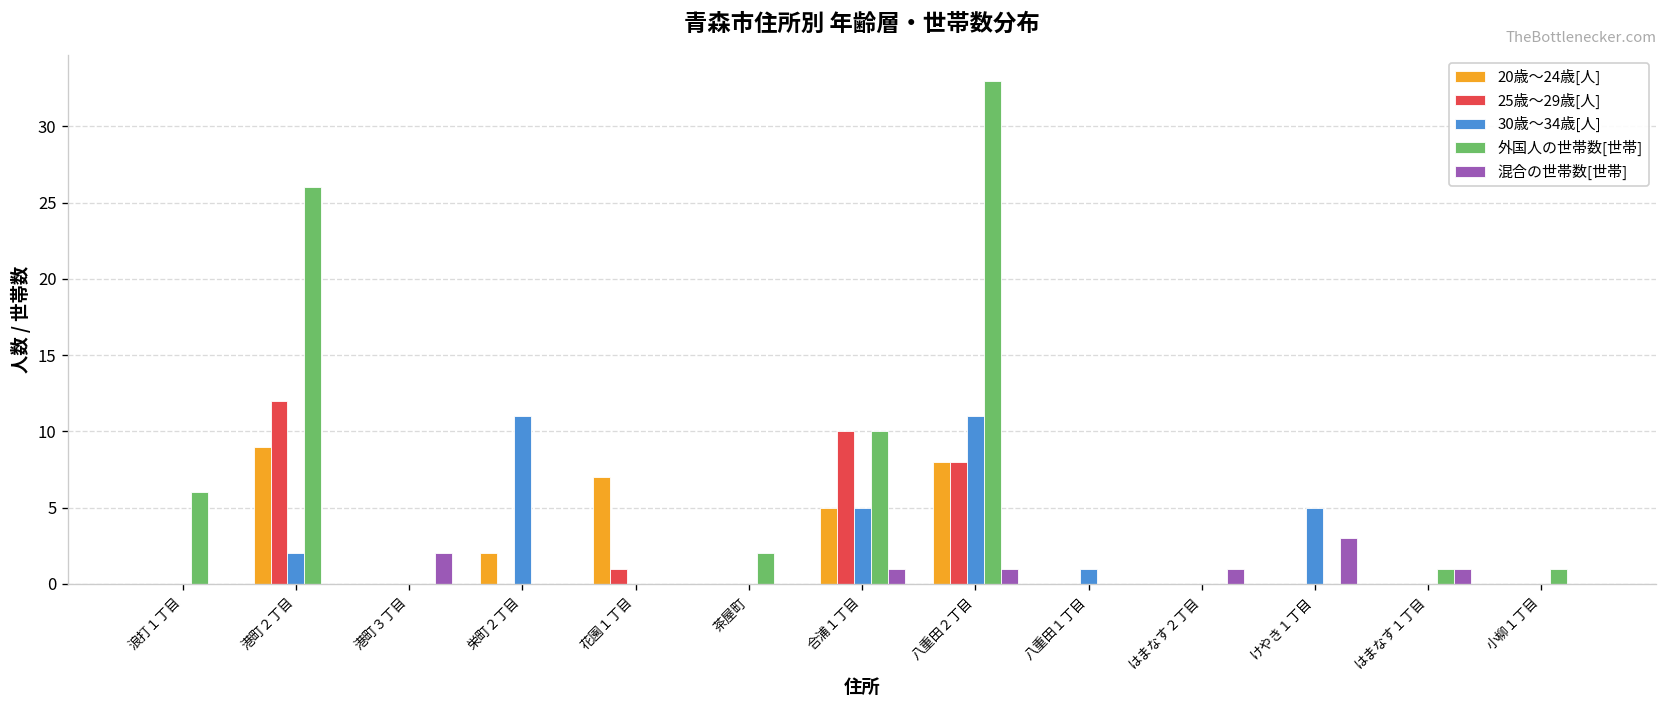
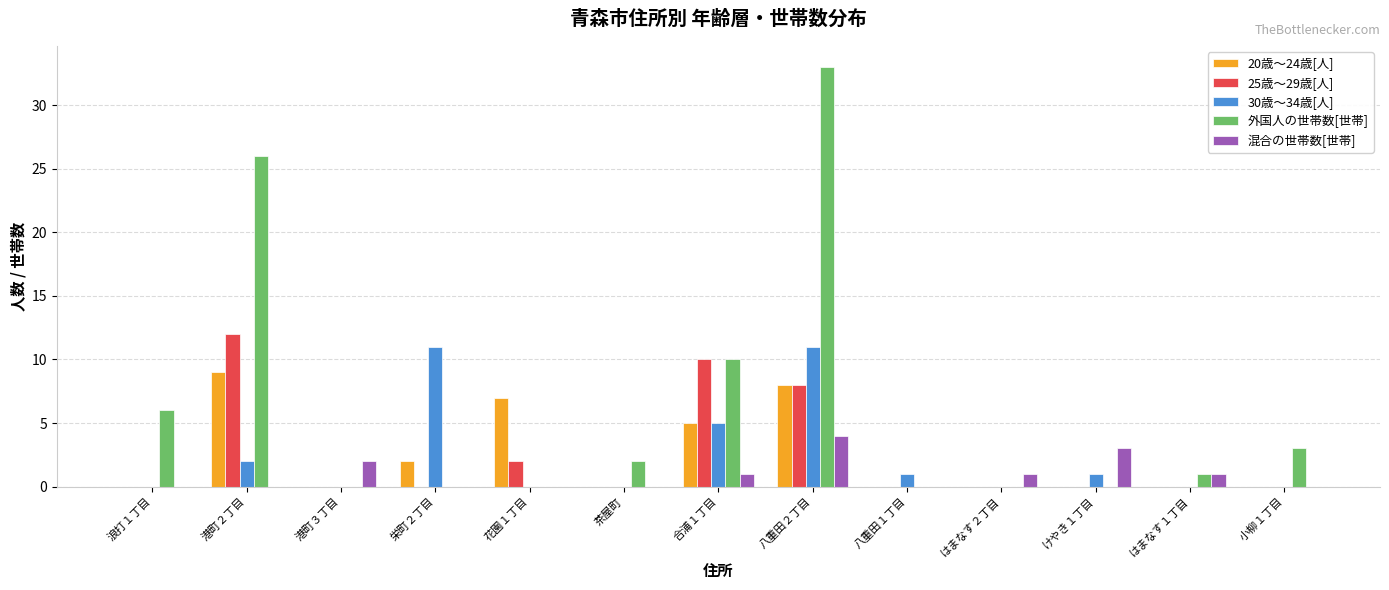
  {
    "20歳～24歳[人]": {
      "浪打１丁目": 0,
      "港町２丁目": 9,
      "港町３丁目": 0,
      "栄町２丁目": 2,
      "花園１丁目": 7,
      "茶屋町": 0,
      "合浦１丁目": 5,
      "八重田２丁目": 8,
      "八重田１丁目": 0,
      "はまなす２丁目": 0,
      "けやき１丁目": 0,
      "はまなす１丁目": 0,
      "小柳１丁目": 0
    },
    "25歳～29歳[人]": {
      "浪打１丁目": 0,
      "港町２丁目": 12,
      "港町３丁目": 0,
      "栄町２丁目": 0,
-     "花園１丁目": 1,
+     "花園１丁目": 2,
      "茶屋町": 0,
      "合浦１丁目": 10,
      "八重田２丁目": 8,
      "八重田１丁目": 0,
      "はまなす２丁目": 0,
      "けやき１丁目": 0,
      "はまなす１丁目": 0,
      "小柳１丁目": 0
    },
    "30歳～34歳[人]": {
      "浪打１丁目": 0,
      "港町２丁目": 2,
      "港町３丁目": 0,
      "栄町２丁目": 11,
      "花園１丁目": 0,
      "茶屋町": 0,
      "合浦１丁目": 5,
      "八重田２丁目": 11,
      "八重田１丁目": 1,
      "はまなす２丁目": 0,
-     "けやき１丁目": 5,
+     "けやき１丁目": 1,
      "はまなす１丁目": 0,
      "小柳１丁目": 0
    },
    "外国人の世帯数[世帯]": {
      "浪打１丁目": 6,
      "港町２丁目": 26,
      "港町３丁目": 0,
      "栄町２丁目": 0,
      "花園１丁目": 0,
      "茶屋町": 2,
      "合浦１丁目": 10,
      "八重田２丁目": 33,
      "八重田１丁目": 0,
      "はまなす２丁目": 0,
      "けやき１丁目": 0,
      "はまなす１丁目": 1,
-     "小柳１丁目": 1
+     "小柳１丁目": 3
    },
    "混合の世帯数[世帯]": {
      "浪打１丁目": 0,
      "港町２丁目": 0,
      "港町３丁目": 2,
      "栄町２丁目": 0,
      "花園１丁目": 0,
      "茶屋町": 0,
      "合浦１丁目": 1,
-     "八重田２丁目": 1,
+     "八重田２丁目": 4,
      "八重田１丁目": 0,
      "はまなす２丁目": 1,
      "けやき１丁目": 3,
      "はまなす１丁目": 1,
      "小柳１丁目": 0
    }
  }
